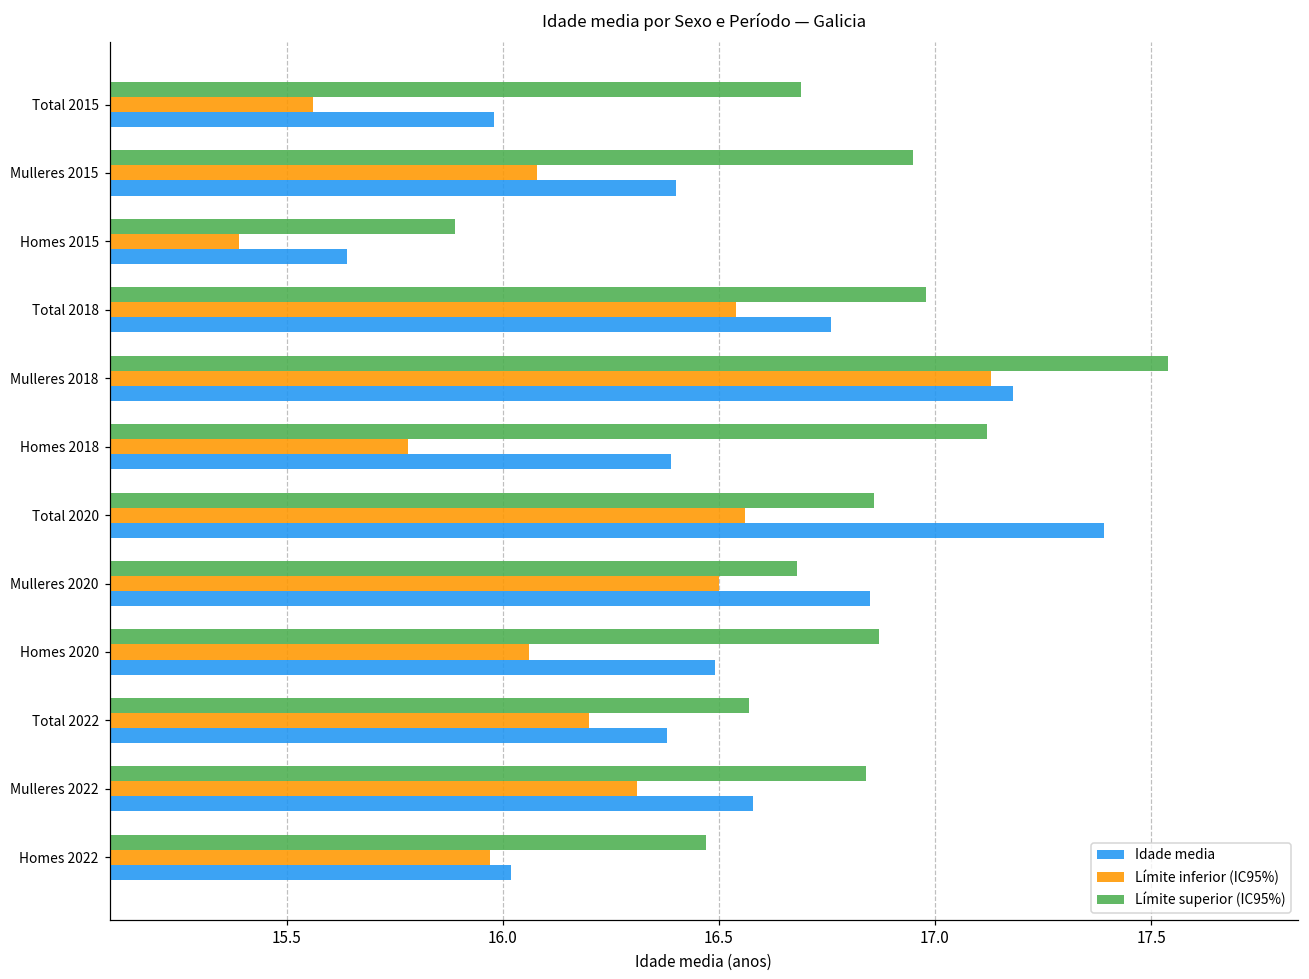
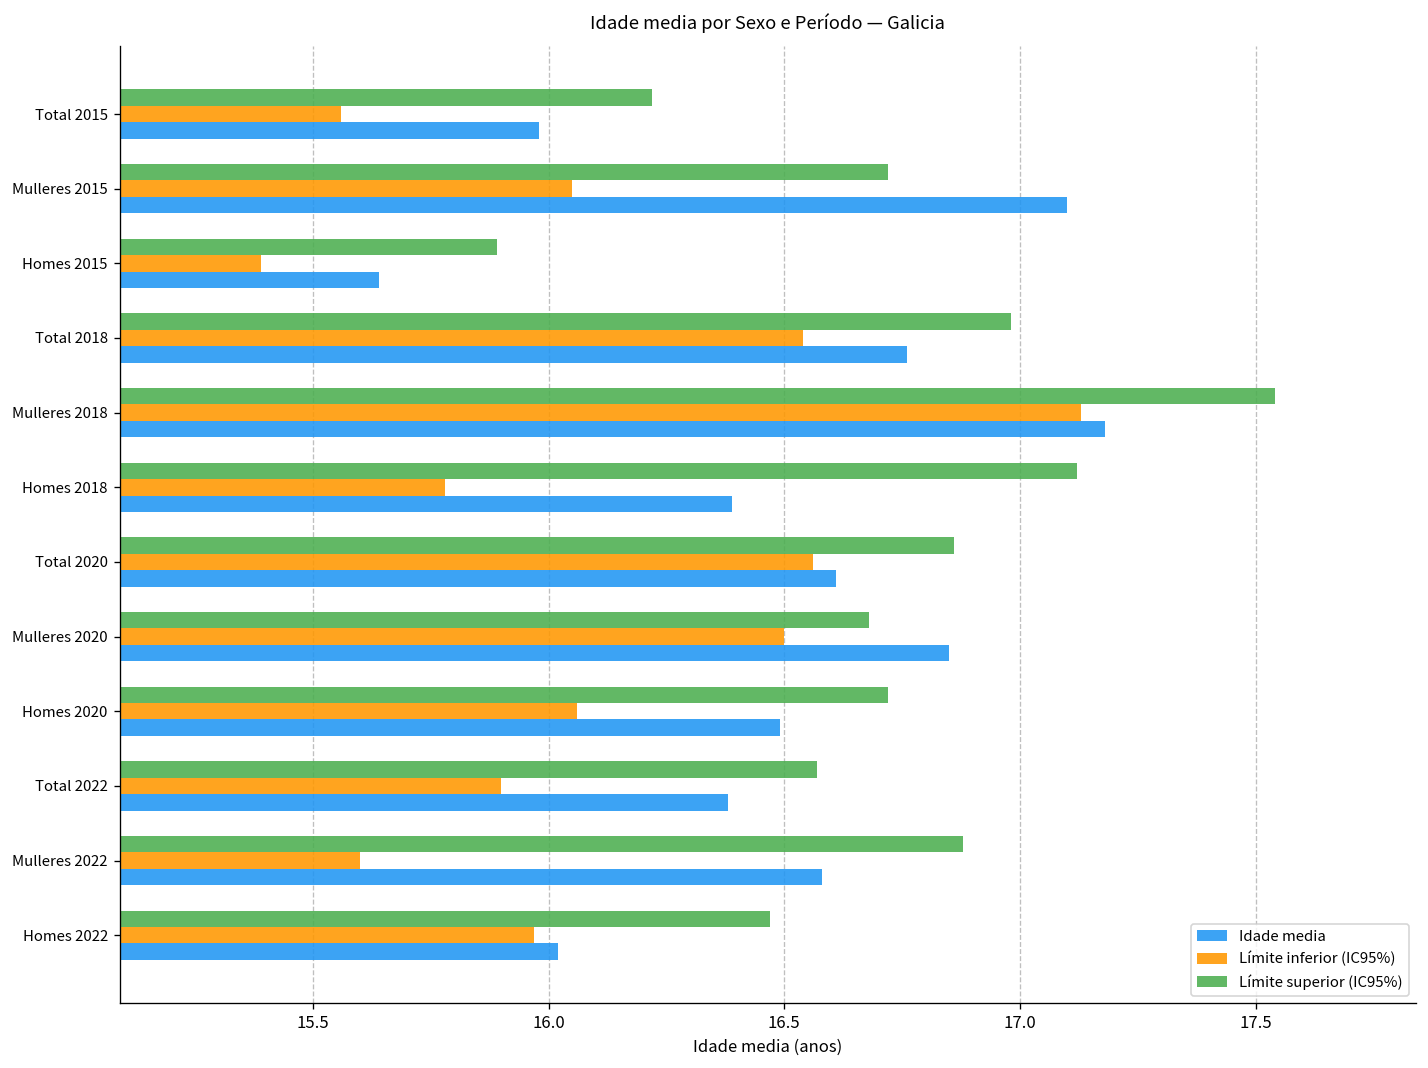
  {
    "Idade media": {
      "Total 2015": 15.98,
-     "Mulleres 2015": 16.4,
+     "Mulleres 2015": 17.1,
      "Homes 2015": 15.64,
      "Total 2018": 16.76,
      "Mulleres 2018": 17.18,
      "Homes 2018": 16.39,
-     "Total 2020": 17.39,
+     "Total 2020": 16.61,
      "Mulleres 2020": 16.85,
      "Homes 2020": 16.49,
      "Total 2022": 16.38,
      "Mulleres 2022": 16.58,
      "Homes 2022": 16.02
    },
    "Límite inferior (IC95%)": {
      "Total 2015": 15.56,
-     "Mulleres 2015": 16.08,
+     "Mulleres 2015": 16.05,
      "Homes 2015": 15.39,
      "Total 2018": 16.54,
      "Mulleres 2018": 17.13,
      "Homes 2018": 15.78,
      "Total 2020": 16.56,
      "Mulleres 2020": 16.50,
      "Homes 2020": 16.06,
-     "Total 2022": 16.2,
-     "Mulleres 2022": 16.31,
+     "Total 2022": 15.9,
+     "Mulleres 2022": 15.60,
      "Homes 2022": 15.97
    },
    "Límite superior (IC95%)": {
-     "Total 2015": 16.69,
-     "Mulleres 2015": 16.95,
+     "Total 2015": 16.22,
+     "Mulleres 2015": 16.72,
      "Homes 2015": 15.89,
      "Total 2018": 16.98,
      "Mulleres 2018": 17.54,
      "Homes 2018": 17.12,
      "Total 2020": 16.86,
      "Mulleres 2020": 16.68,
-     "Homes 2020": 16.87,
+     "Homes 2020": 16.72,
      "Total 2022": 16.57,
-     "Mulleres 2022": 16.84,
+     "Mulleres 2022": 16.88,
      "Homes 2022": 16.47
    }
  }
